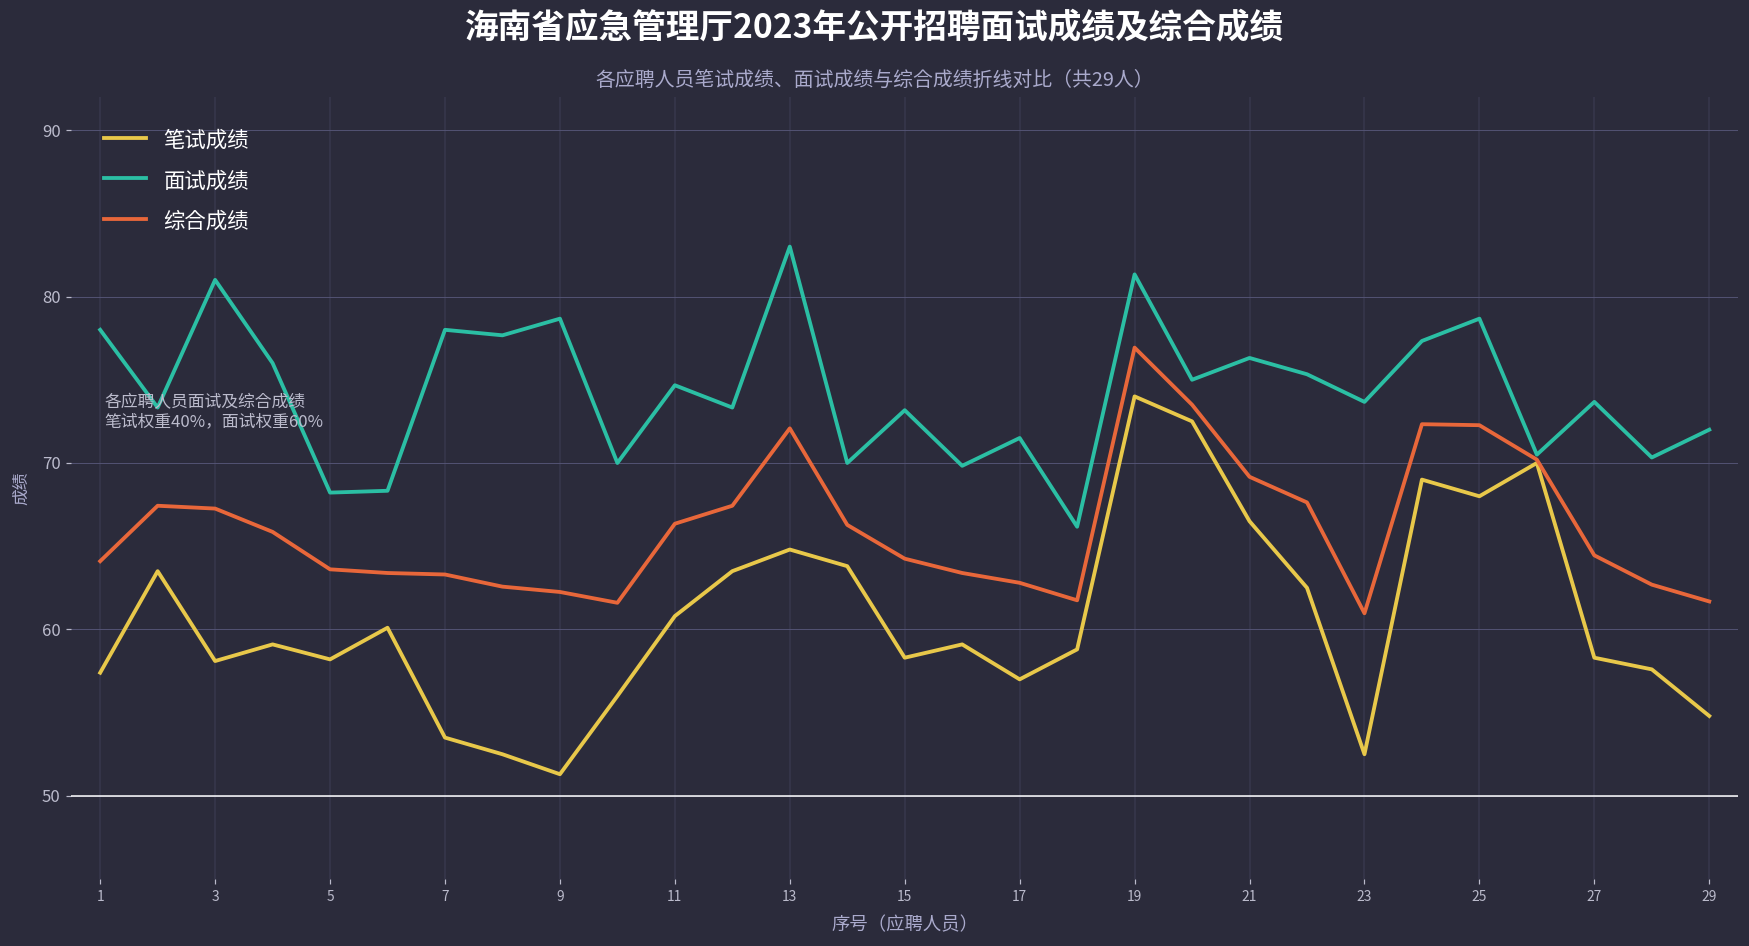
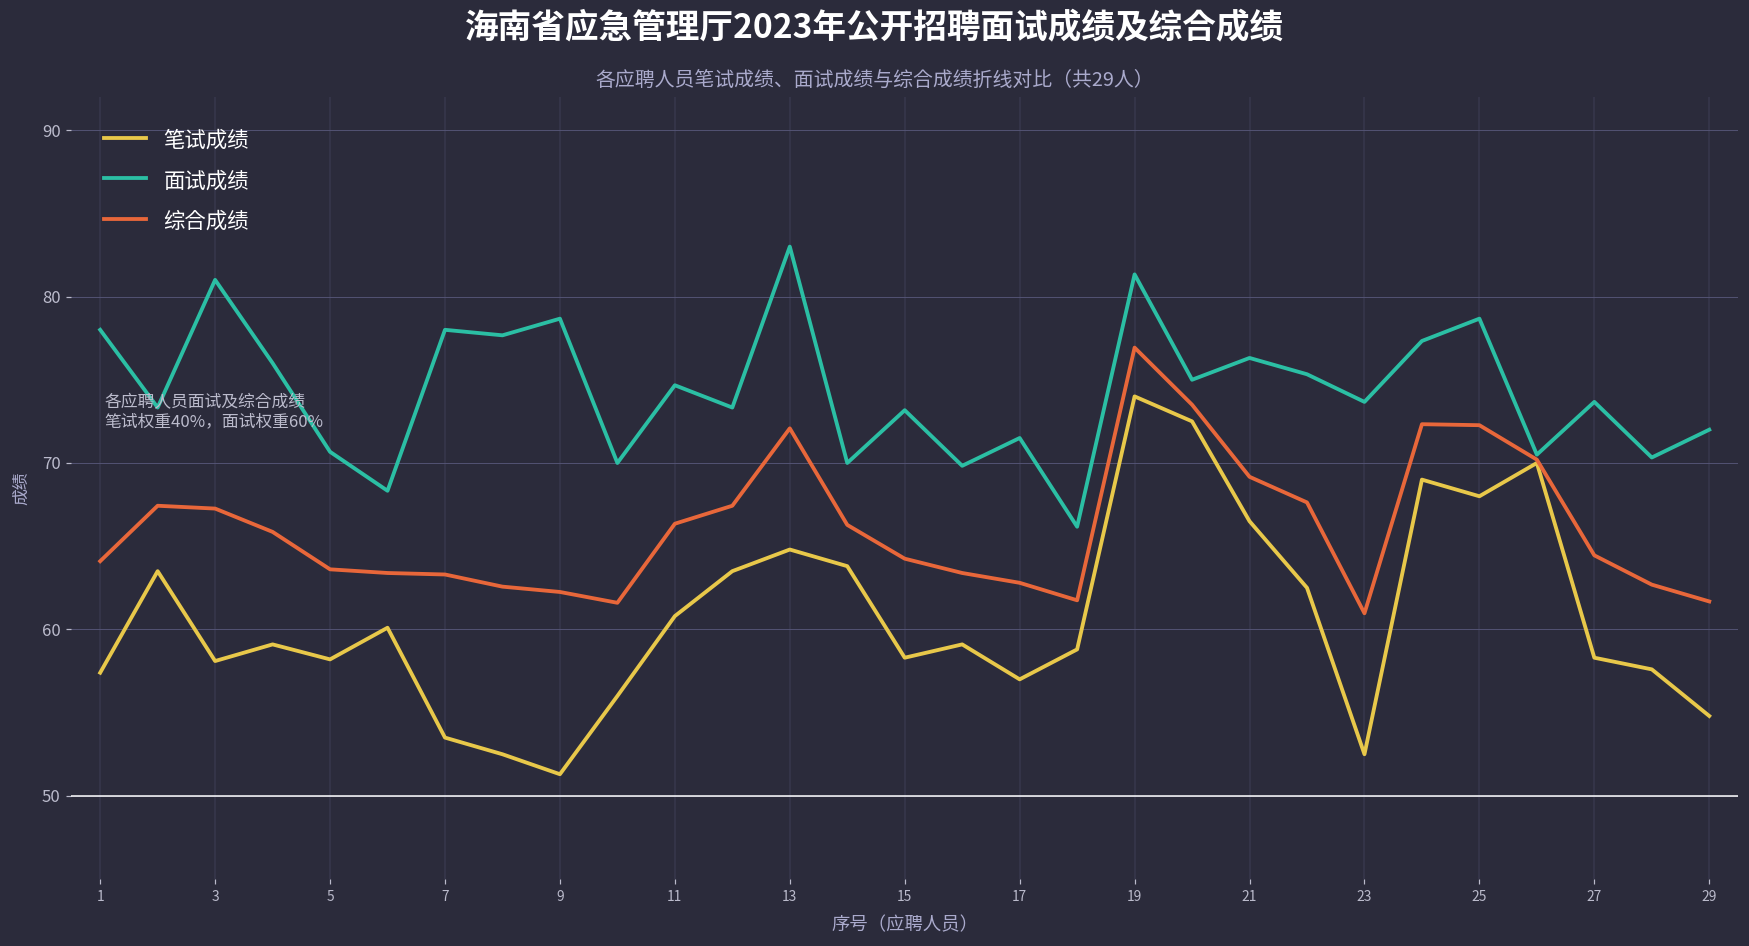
  {
    "笔试成绩": {
      "1": 57.4,
      "3": 58.1,
      "5": 58.2,
      "7": 53.5,
      "9": 51.3,
      "11": 60.8,
      "13": 64.8,
      "15": 58.3,
      "17": 57.0,
      "19": 74.0,
      "21": 66.5,
      "23": 52.5,
      "25": 68.0,
      "27": 58.3,
      "29": 54.8
    },
    "面试成绩": {
      "1": 78.0,
      "3": 81.0,
-     "5": 68.2,
+     "5": 70.7,
      "7": 78.0,
      "9": 78.7,
      "11": 74.7,
      "13": 83.0,
      "15": 73.2,
      "17": 71.5,
      "19": 81.3,
      "21": 76.3,
      "23": 73.7,
      "25": 78.7,
      "27": 73.7,
      "29": 72.0
    },
    "综合成绩": {
      "1": 64.1,
      "3": 67.3,
      "5": 63.6,
      "7": 63.3,
      "9": 62.3,
      "11": 66.4,
      "13": 72.1,
      "15": 64.3,
      "17": 62.8,
      "19": 76.9,
      "21": 69.2,
      "23": 61.0,
      "25": 72.3,
      "27": 64.5,
      "29": 61.7
    }
  }
